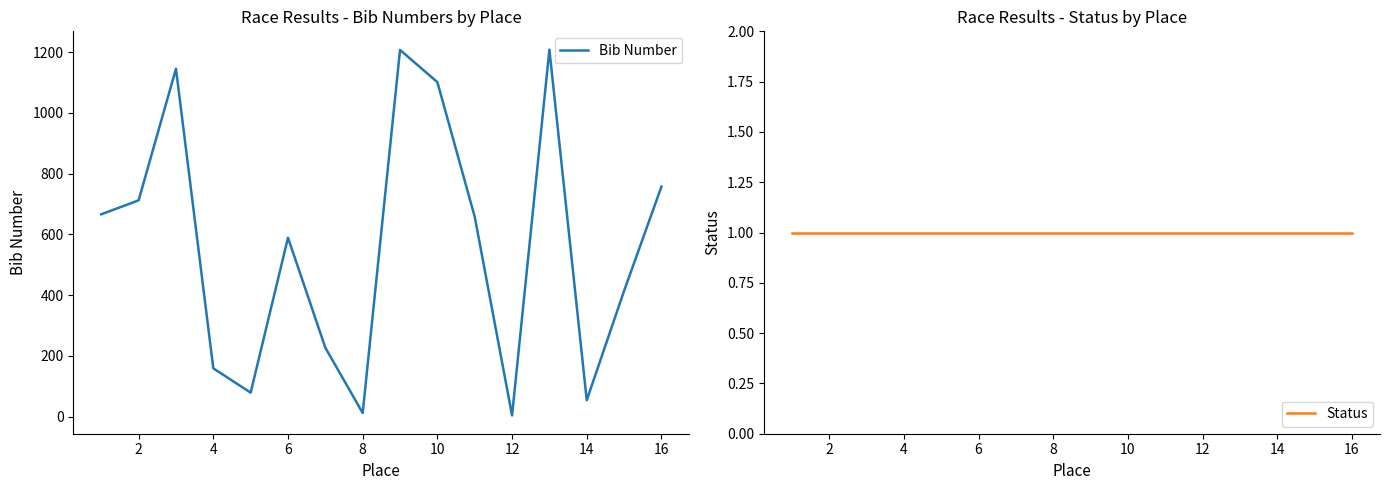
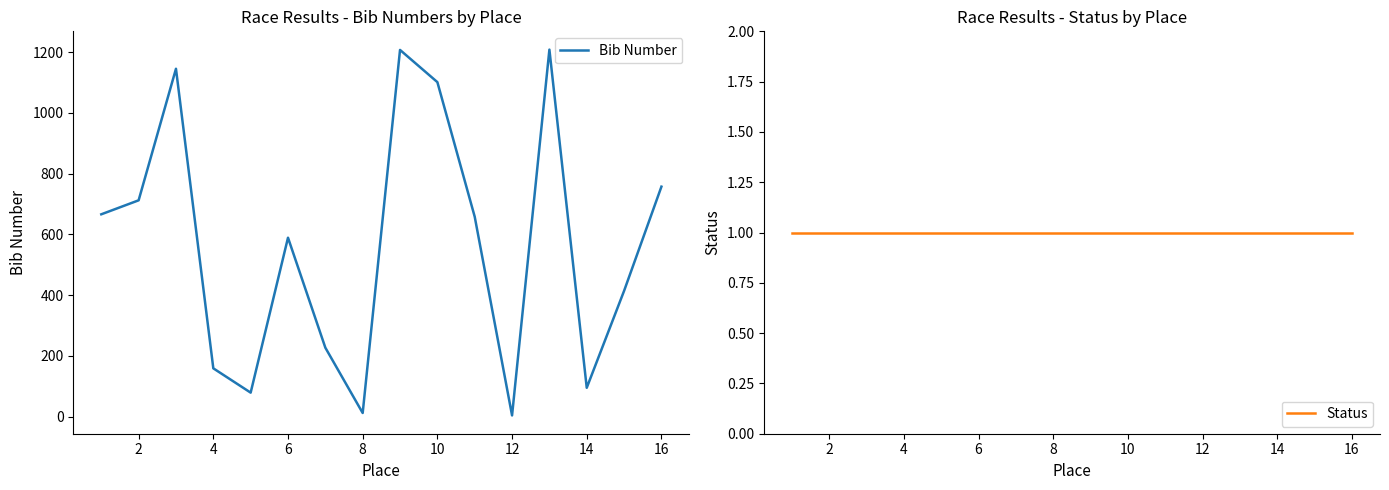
  {
    "Race Results - Bib Numbers by Place": {
      "2": 710,
      "4": 160,
      "6": 590,
      "8": 10,
      "10": 1100,
      "12": 0,
-     "14": 50,
+     "14": 100,
      "16": 760
    },
    "Race Results - Status by Place": {
      "2": 1.00,
      "4": 1.00,
      "6": 1.00,
      "8": 1.00,
      "10": 1.00,
      "12": 1.00,
      "14": 1.00,
      "16": 1.00
    }
  }
